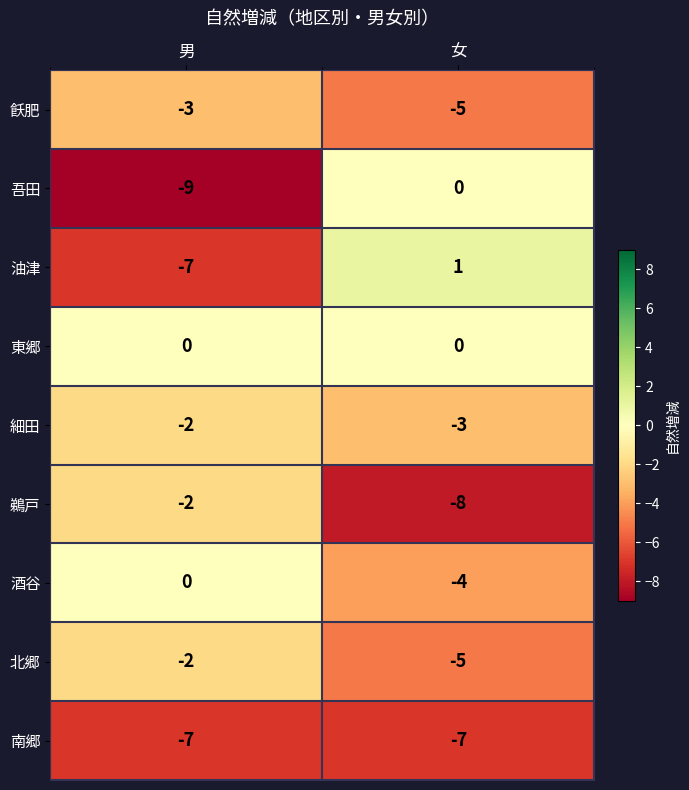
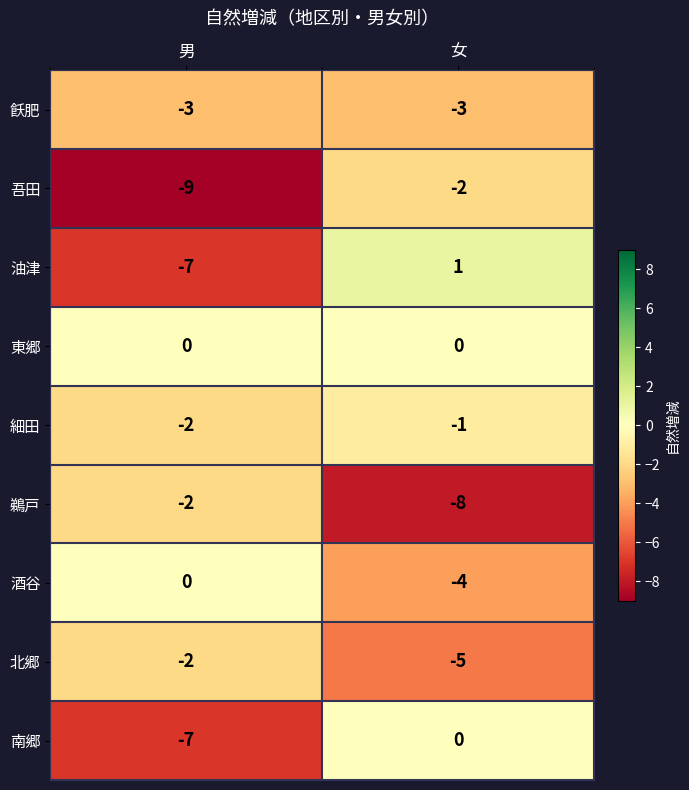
  {
    "飫肥": {
      "男": -3,
-     "女": -5
+     "女": -3
    },
    "吾田": {
      "男": -9,
-     "女": 0
+     "女": -2
    },
    "油津": {
      "男": -7,
      "女": 1
    },
    "東郷": {
      "男": 0,
      "女": 0
    },
    "細田": {
      "男": -2,
-     "女": -3
+     "女": -1
    },
    "鵜戸": {
      "男": -2,
      "女": -8
    },
    "酒谷": {
      "男": 0,
      "女": -4
    },
    "北郷": {
      "男": -2,
      "女": -5
    },
    "南郷": {
      "男": -7,
-     "女": -7
+     "女": 0
    }
  }
